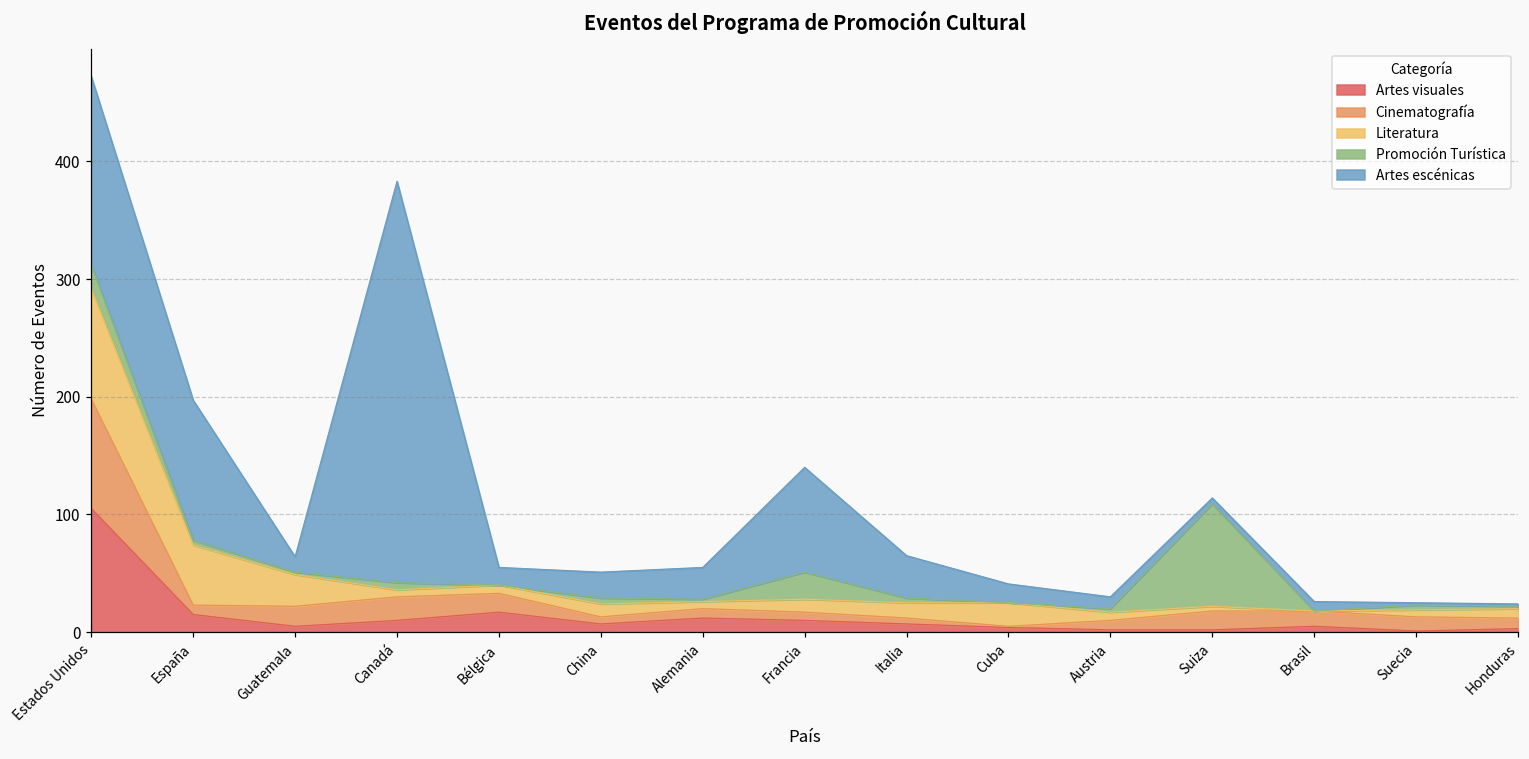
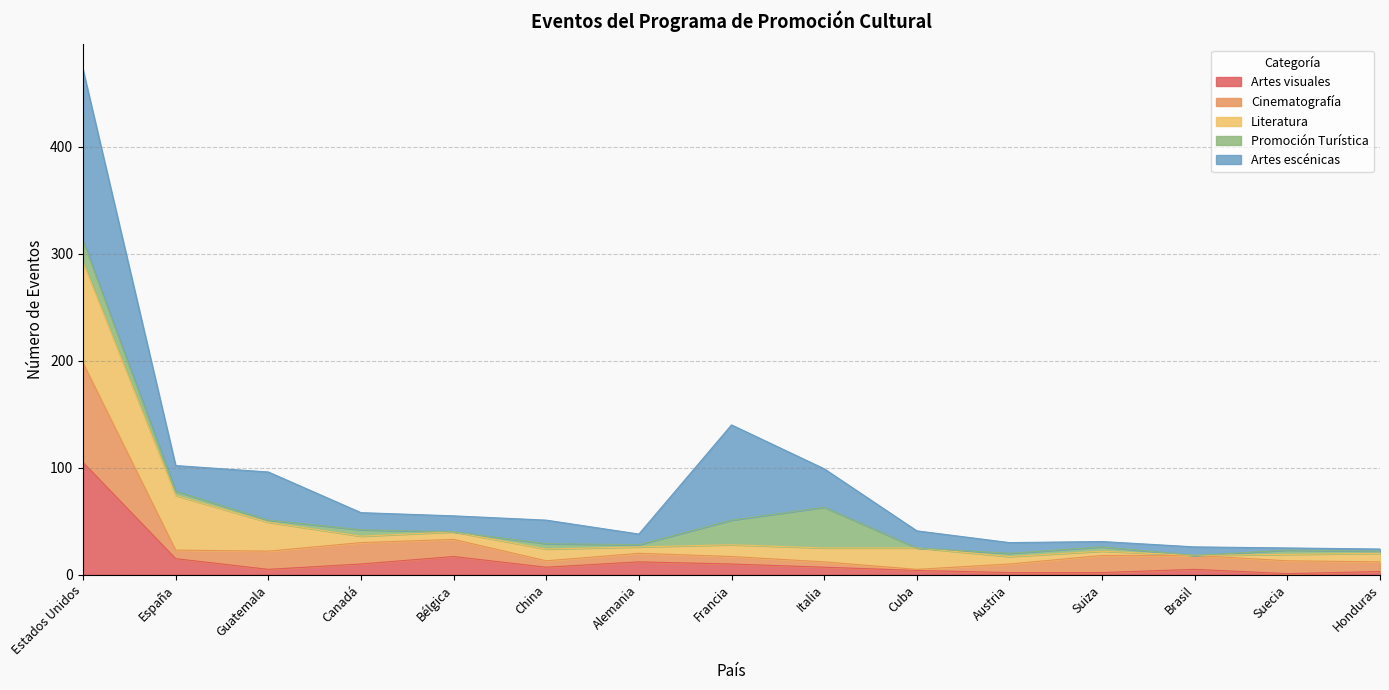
  {
    "Promoción Turística": {
      "Estados Unidos": 20,
      "España": 4,
      "Canadá": 6,
      "China": 5,
      "Francia": 23,
-     "Italia": 4,
+     "Italia": 38,
      "Austria": 3,
-     "Suiza": 87
+     "Suiza": 4
    },
    "Artes escénicas": {
      "Estados Unidos": 160,
-     "España": 119,
-     "Guatemala": 13,
-     "Canadá": 341,
+     "España": 24,
+     "Guatemala": 45,
+     "Canadá": 16,
      "Bélgica": 15,
      "China": 22,
-     "Alemania": 27,
+     "Alemania": 10,
      "Francia": 89,
      "Italia": 36,
      "Cuba": 16,
      "Austria": 10,
      "Suiza": 5,
      "Brasil": 8
    }
  }
